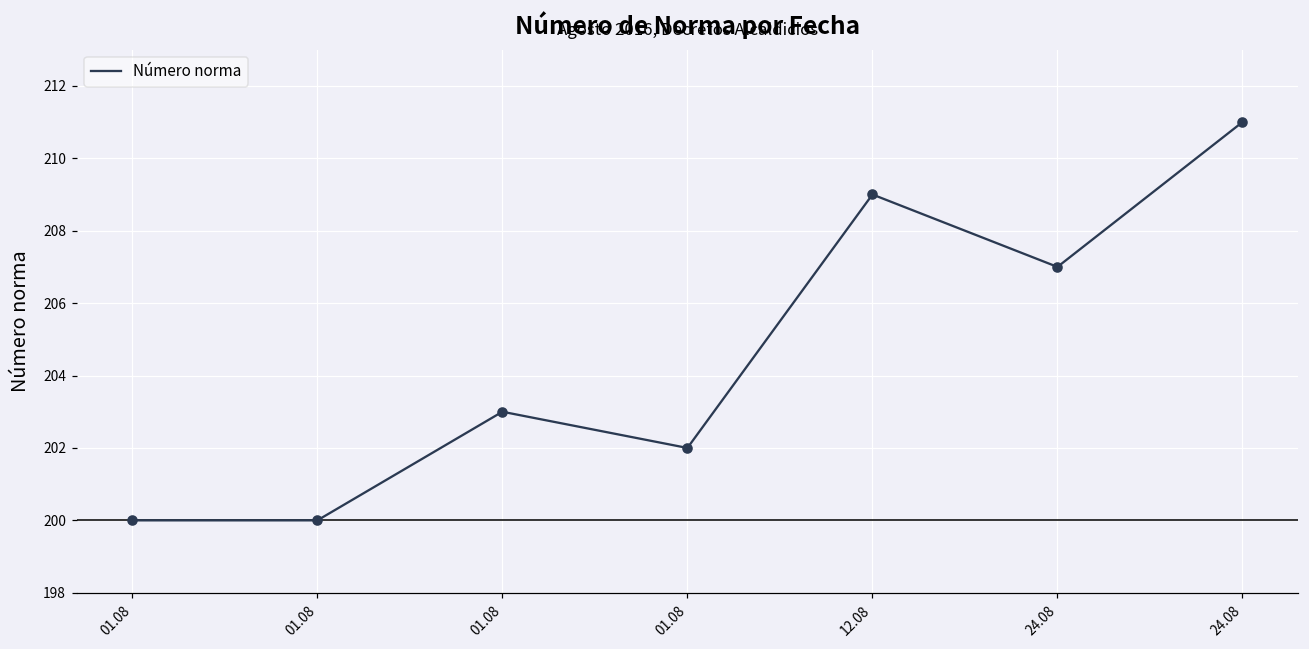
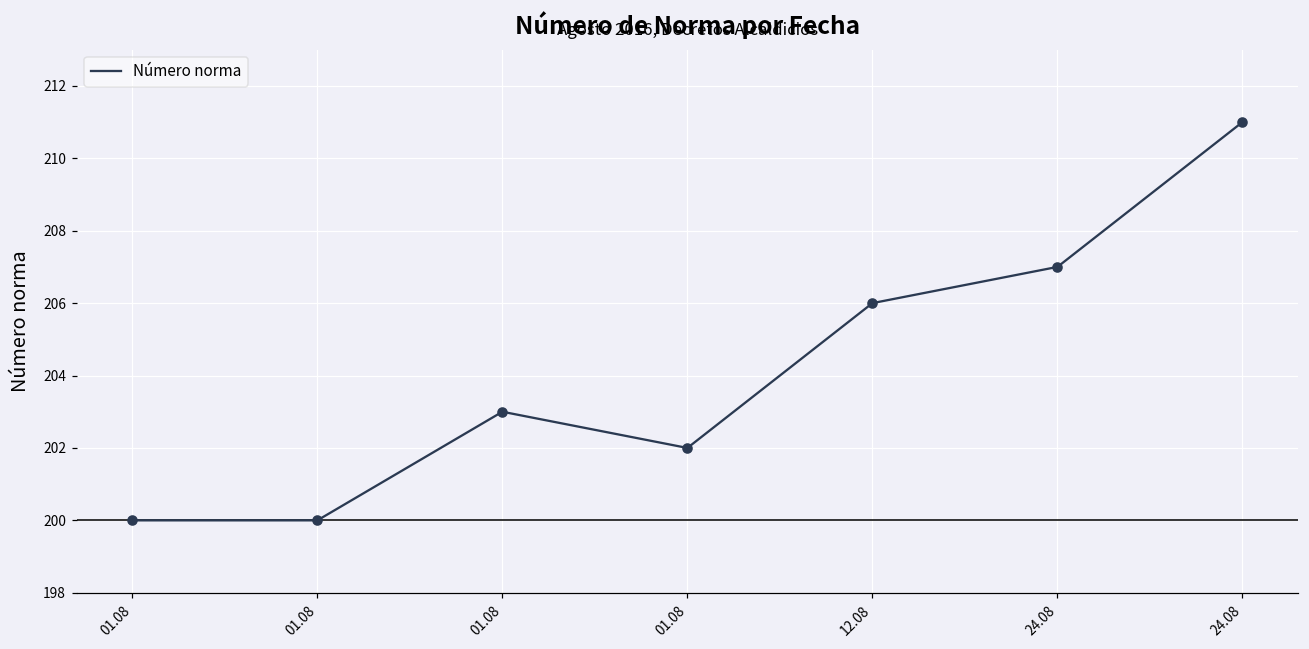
  {
-   "12.08": 209
+   "12.08": 206
  }
